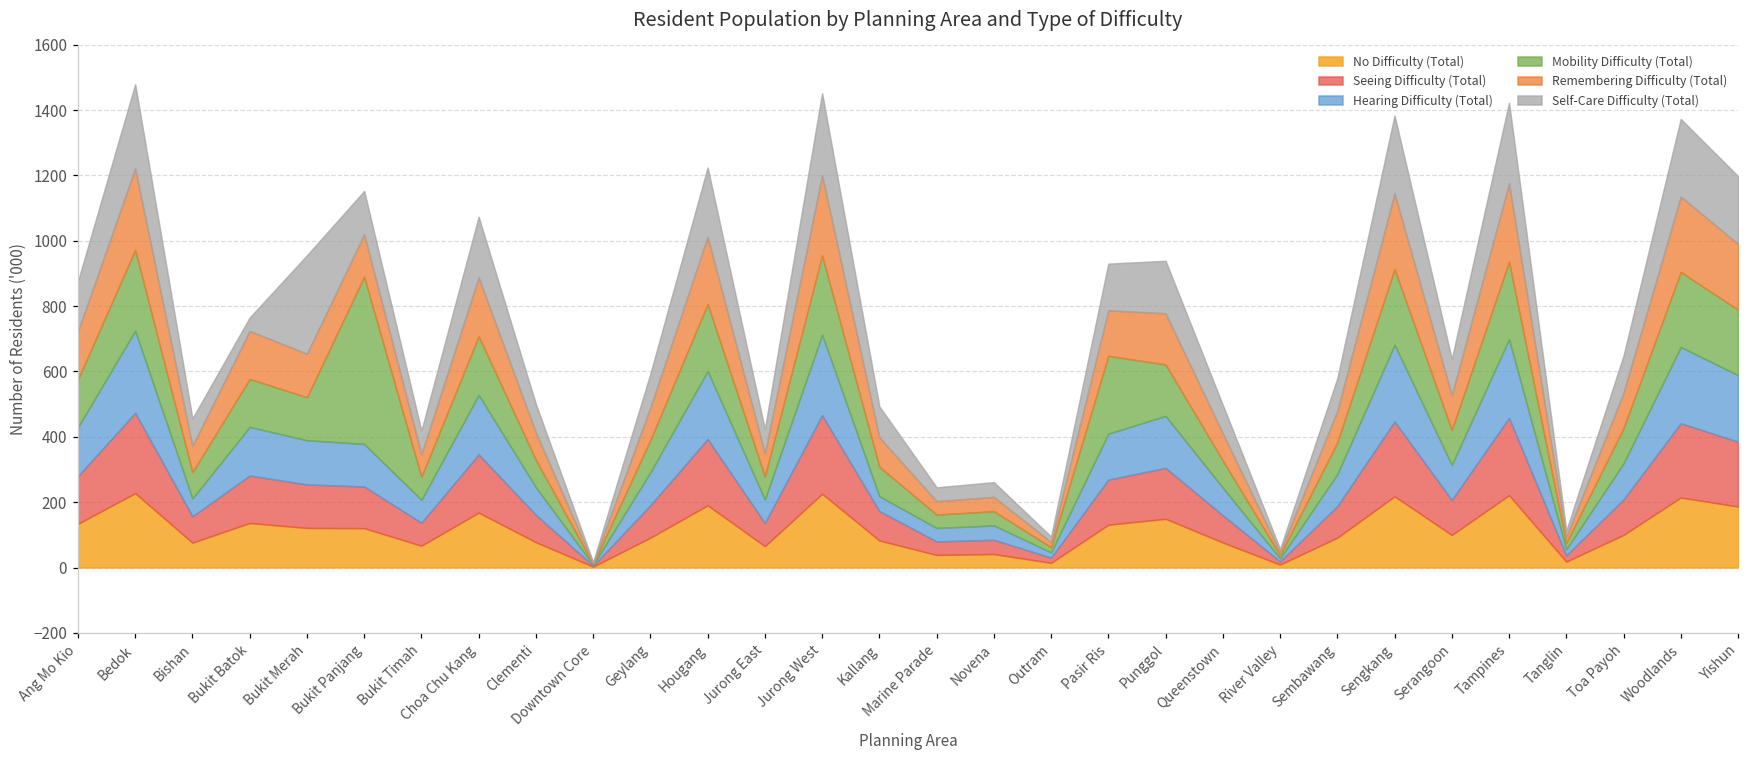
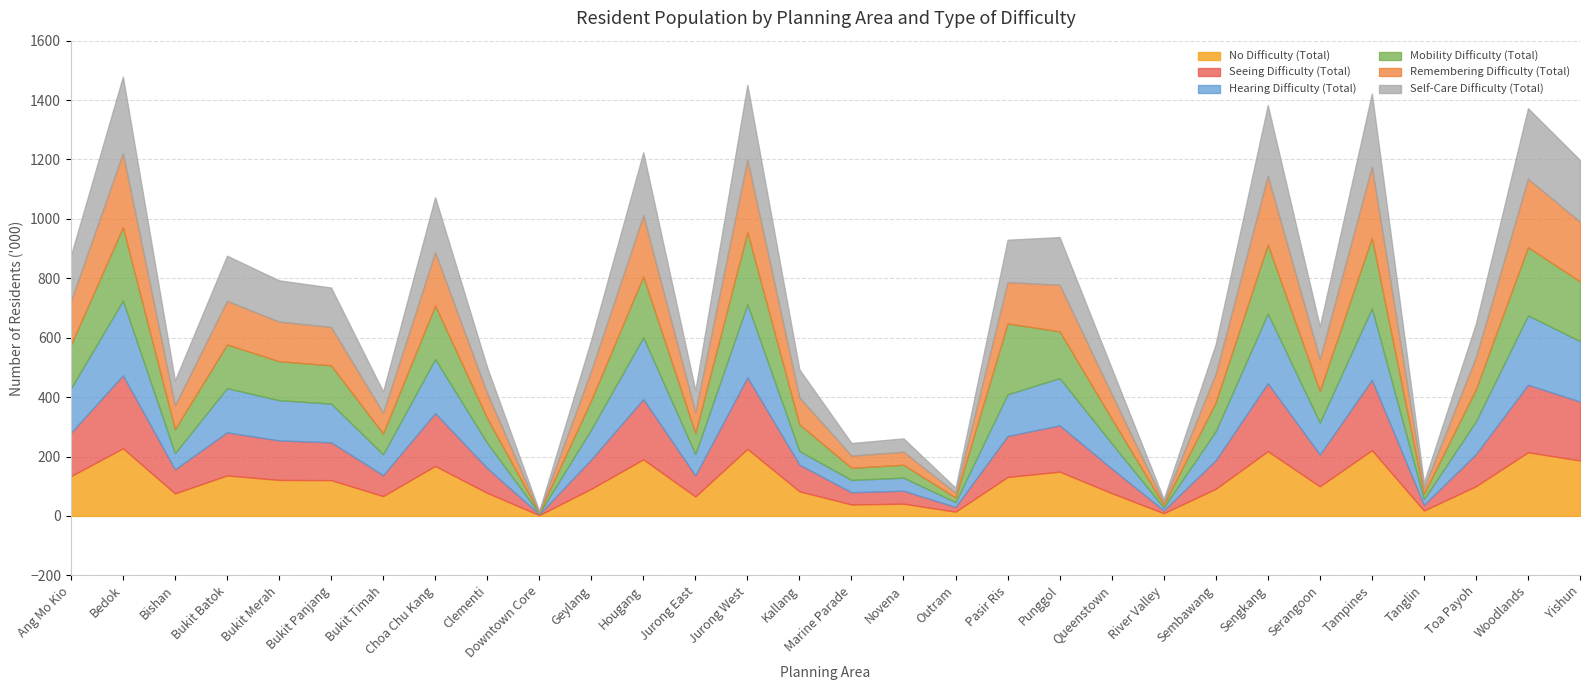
  {
    "Hearing Difficulty (Total)": {
      "Ang Mo Kio": 150,
      "Bedok": 250,
      "Bishan": 50,
      "Bukit Batok": 150,
      "Bukit Merah": 140,
      "Bukit Panjang": 130,
      "Bukit Timah": 70,
      "Choa Chu Kang": 180,
      "Clementi": 80,
      "Geylang": 100,
      "Hougang": 210,
      "Jurong East": 70,
      "Jurong West": 250,
      "Kallang": 50,
      "Marine Parade": 40,
      "Novena": 40,
      "Outram": 20,
      "Pasir Ris": 140,
      "Punggol": 160,
      "Queenstown": 80,
      "River Valley": 10,
      "Sembawang": 100,
      "Sengkang": 230,
      "Serangoon": 110,
      "Tampines": 240,
      "Tanglin": 20,
      "Toa Payoh": 110,
      "Woodlands": 230,
      "Yishun": 200
    },
    "Mobility Difficulty (Total)": {
      "Ang Mo Kio": 150,
      "Bedok": 250,
      "Bishan": 80,
      "Bukit Batok": 150,
      "Bukit Merah": 130,
-     "Bukit Panjang": 510,
+     "Bukit Panjang": 130,
      "Bukit Timah": 70,
      "Choa Chu Kang": 180,
      "Clementi": 80,
      "Geylang": 100,
      "Hougang": 210,
      "Jurong East": 70,
      "Jurong West": 240,
      "Kallang": 90,
      "Marine Parade": 40,
      "Novena": 40,
      "Outram": 20,
      "Pasir Ris": 240,
      "Punggol": 160,
      "Queenstown": 80,
      "River Valley": 10,
      "Sembawang": 100,
      "Sengkang": 230,
      "Serangoon": 110,
      "Tampines": 240,
      "Tanglin": 20,
      "Toa Payoh": 110,
      "Woodlands": 230,
      "Yishun": 200
    },
    "Self-Care Difficulty (Total)": {
      "Ang Mo Kio": 150,
      "Bedok": 260,
      "Bishan": 80,
-     "Bukit Batok": 40,
-     "Bukit Merah": 300,
+     "Bukit Batok": 150,
+     "Bukit Merah": 140,
      "Bukit Panjang": 130,
      "Bukit Timah": 70,
      "Choa Chu Kang": 190,
      "Clementi": 90,
      "Geylang": 100,
      "Hougang": 210,
      "Jurong East": 70,
      "Jurong West": 250,
      "Kallang": 90,
      "Marine Parade": 40,
      "Novena": 40,
      "Outram": 20,
      "Pasir Ris": 140,
      "Punggol": 160,
      "Queenstown": 90,
      "River Valley": 10,
      "Sembawang": 100,
      "Sengkang": 240,
      "Serangoon": 110,
      "Tampines": 250,
      "Tanglin": 20,
      "Toa Payoh": 110,
      "Woodlands": 240,
      "Yishun": 210
    }
  }
